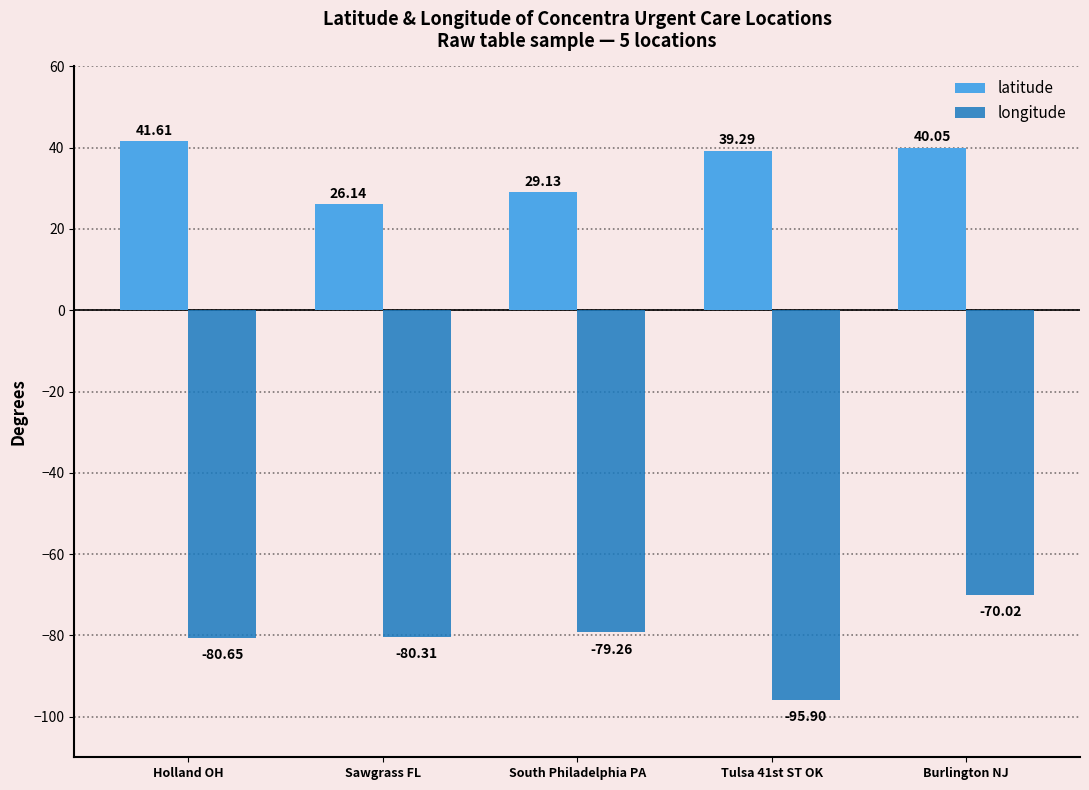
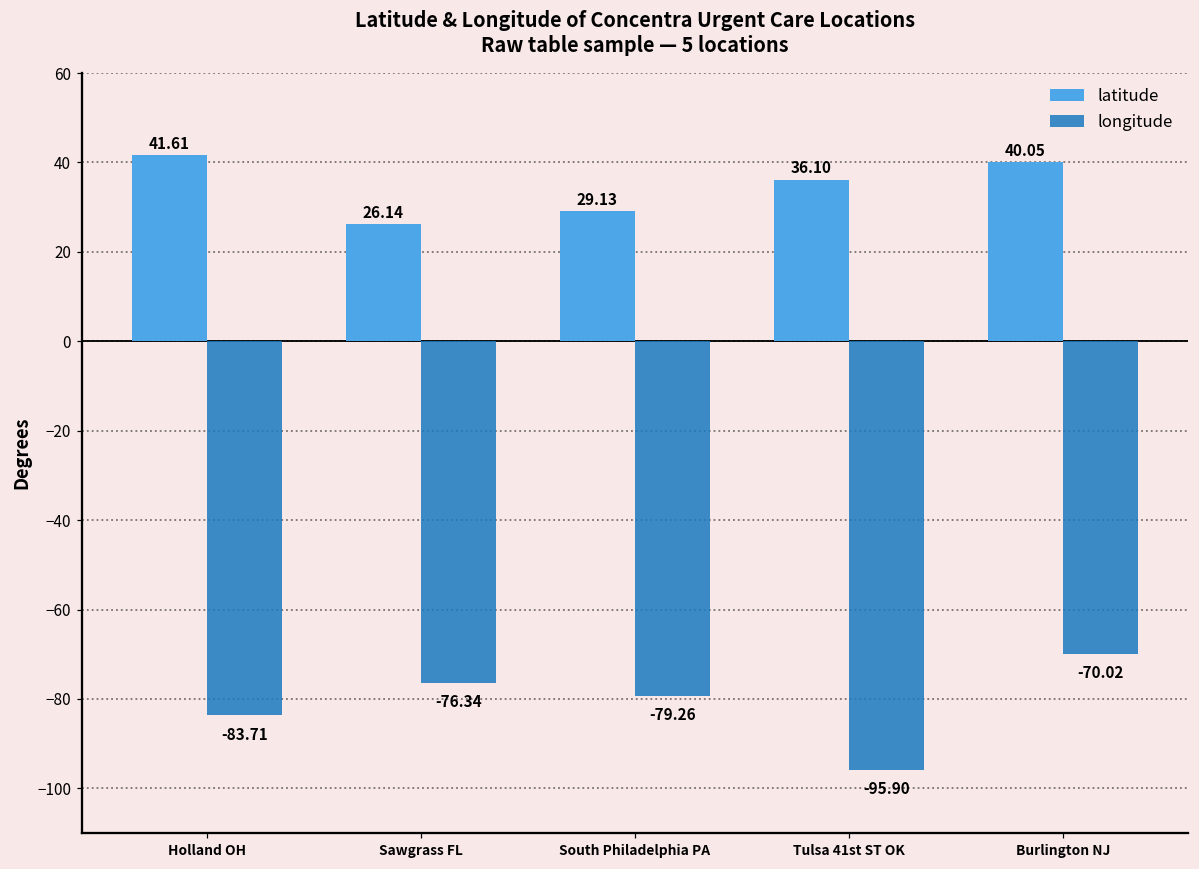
  {
    "latitude": {
      "Holland OH": 41.61,
      "Sawgrass FL": 26.14,
      "South Philadelphia PA": 29.13,
-     "Tulsa 41st ST OK": 39.29,
+     "Tulsa 41st ST OK": 36.10,
      "Burlington NJ": 40.05
    },
    "longitude": {
-     "Holland OH": -80.65,
-     "Sawgrass FL": -80.31,
+     "Holland OH": -83.71,
+     "Sawgrass FL": -76.34,
      "South Philadelphia PA": -79.26,
      "Tulsa 41st ST OK": -95.90,
      "Burlington NJ": -70.02
    }
  }
